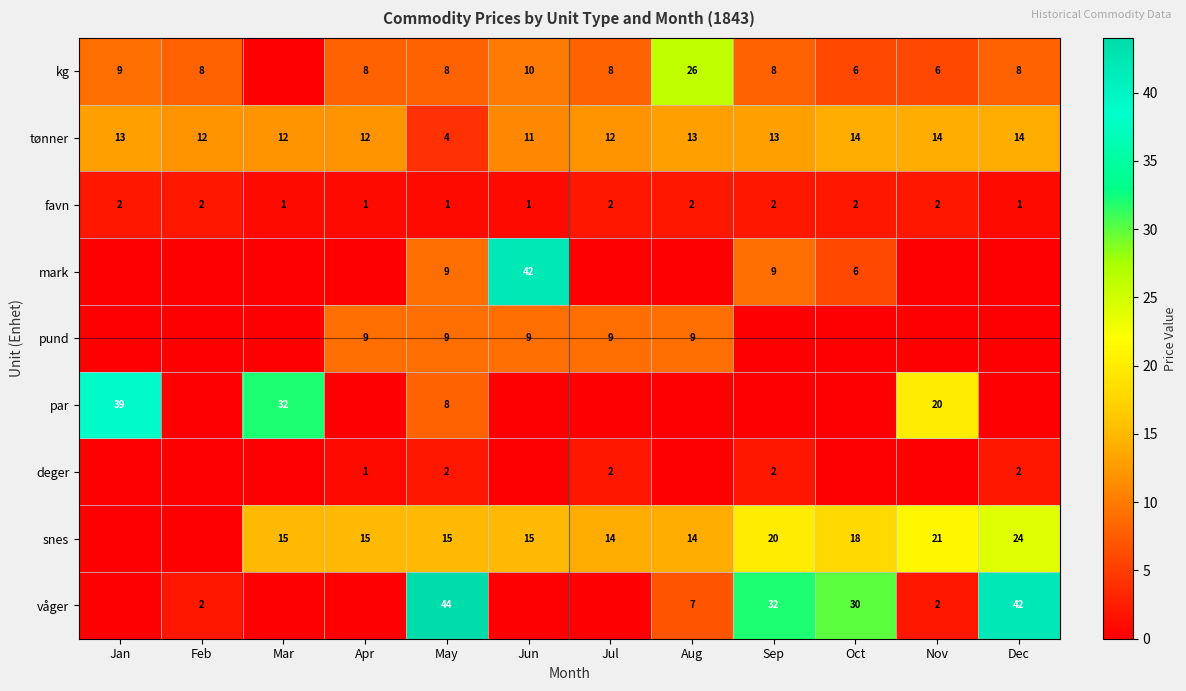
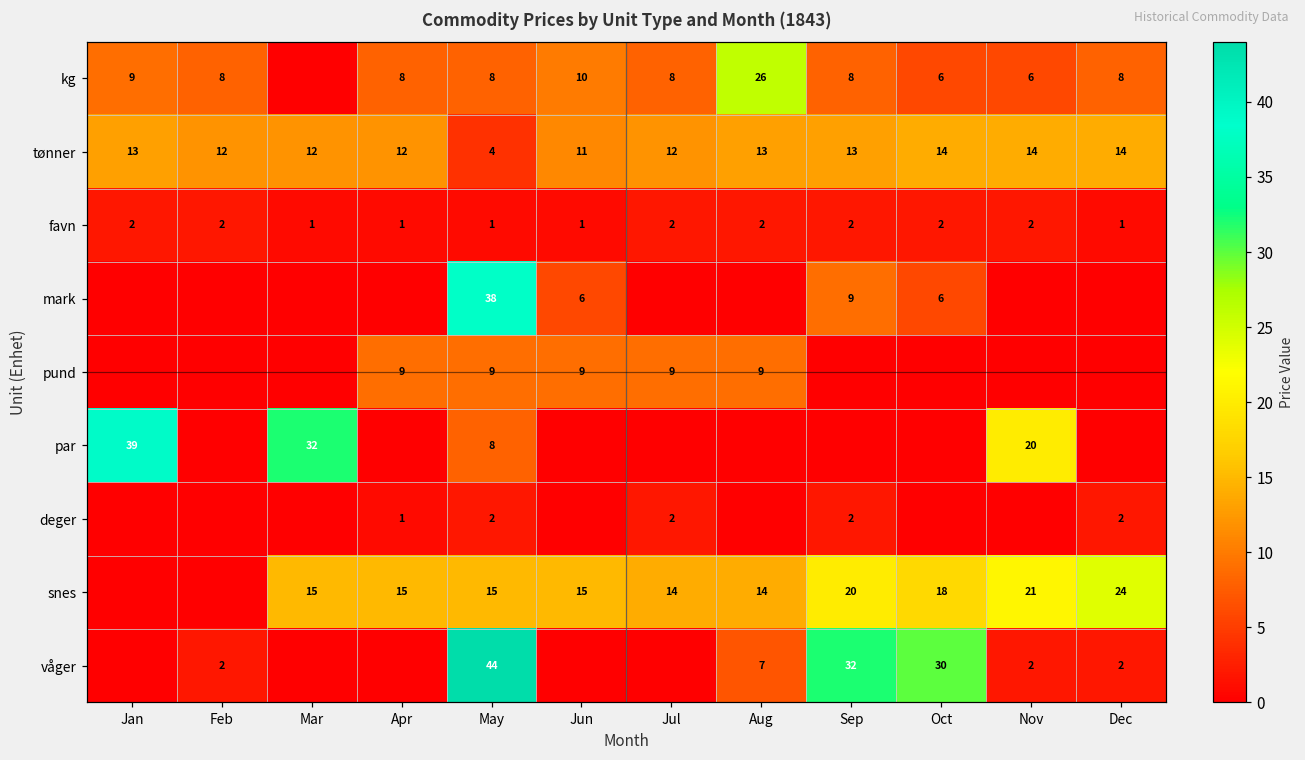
  {
    "kg": {
      "Jan": 9,
      "Feb": 8,
      "Apr": 8,
      "May": 8,
      "Jun": 10,
      "Jul": 8,
      "Aug": 26,
      "Sep": 8,
      "Oct": 6,
      "Nov": 6,
      "Dec": 8
    },
    "tønner": {
      "Jan": 13,
      "Feb": 12,
      "Mar": 12,
      "Apr": 12,
      "May": 4,
      "Jun": 11,
      "Jul": 12,
      "Aug": 13,
      "Sep": 13,
      "Oct": 14,
      "Nov": 14,
      "Dec": 14
    },
    "favn": {
      "Jan": 2,
      "Feb": 2,
      "Mar": 1,
      "Apr": 1,
      "May": 1,
      "Jun": 1,
      "Jul": 2,
      "Aug": 2,
      "Sep": 2,
      "Oct": 2,
      "Nov": 2,
      "Dec": 1
    },
    "mark": {
-     "May": 9,
-     "Jun": 42,
+     "May": 38,
+     "Jun": 6,
      "Sep": 9,
      "Oct": 6
    },
    "pund": {
      "Apr": 9,
      "May": 9,
      "Jun": 9,
      "Jul": 9,
      "Aug": 9
    },
    "par": {
      "Jan": 39,
      "Mar": 32,
      "May": 8,
      "Nov": 20
    },
    "deger": {
      "Apr": 1,
      "May": 2,
      "Jul": 2,
      "Sep": 2,
      "Dec": 2
    },
    "snes": {
      "Mar": 15,
      "Apr": 15,
      "May": 15,
      "Jun": 15,
      "Jul": 14,
      "Aug": 14,
      "Sep": 20,
      "Oct": 18,
      "Nov": 21,
      "Dec": 24
    },
    "våger": {
      "Feb": 2,
      "May": 44,
      "Aug": 7,
      "Sep": 32,
      "Oct": 30,
      "Nov": 2,
-     "Dec": 42
+     "Dec": 2
    }
  }
